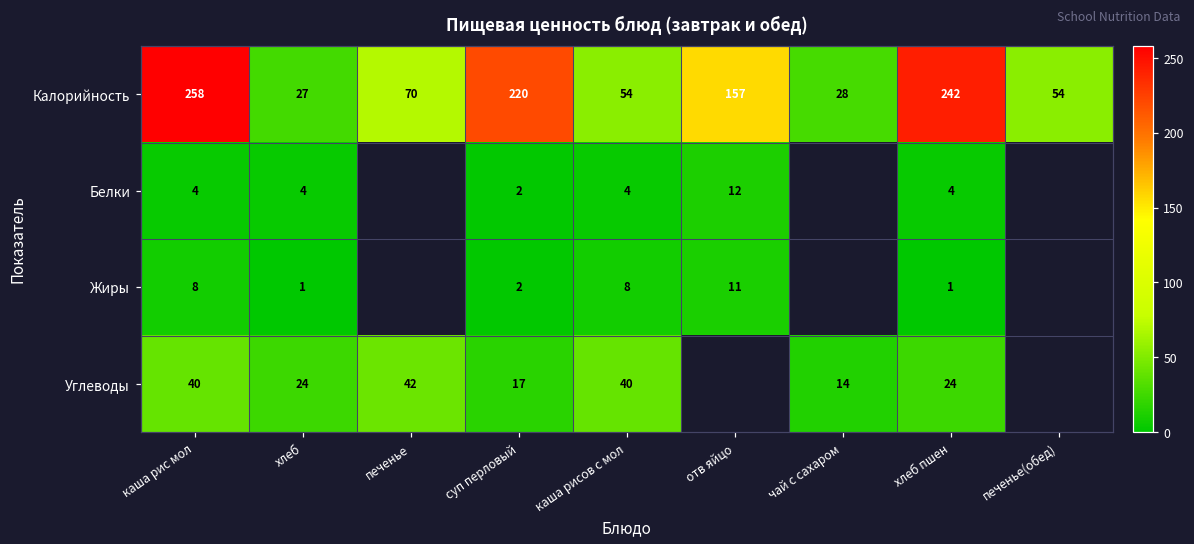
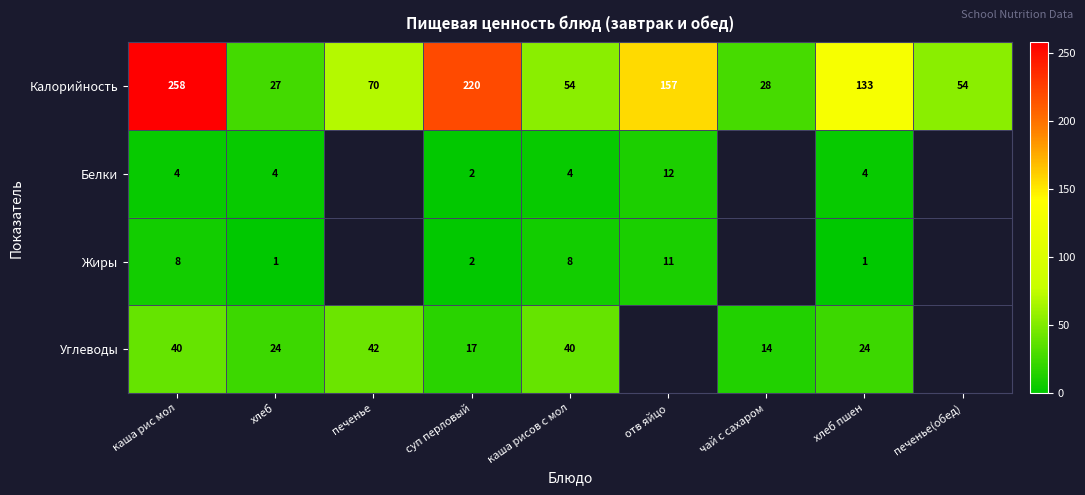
  {
    "Калорийность": {
      "каша рис мол": 258,
      "хлеб": 27,
      "печенье": 70,
      "суп перловый": 220,
      "каша рисов с мол": 54,
      "отв яйцо": 157,
      "чай с сахаром": 28,
-     "хлеб пшен": 242,
+     "хлеб пшен": 133,
      "печенье(обед)": 54
    },
    "Белки": {
      "каша рис мол": 4,
      "хлеб": 4,
      "суп перловый": 2,
      "каша рисов с мол": 4,
      "отв яйцо": 12,
      "хлеб пшен": 4
    },
    "Жиры": {
      "каша рис мол": 8,
      "хлеб": 1,
      "суп перловый": 2,
      "каша рисов с мол": 8,
      "отв яйцо": 11,
      "хлеб пшен": 1
    },
    "Углеводы": {
      "каша рис мол": 40,
      "хлеб": 24,
      "печенье": 42,
      "суп перловый": 17,
      "каша рисов с мол": 40,
      "чай с сахаром": 14,
      "хлеб пшен": 24
    }
  }
